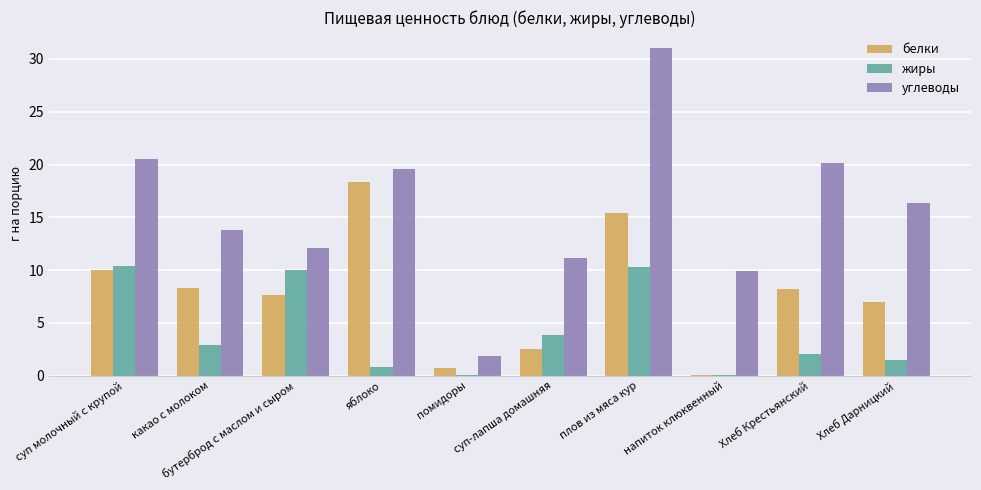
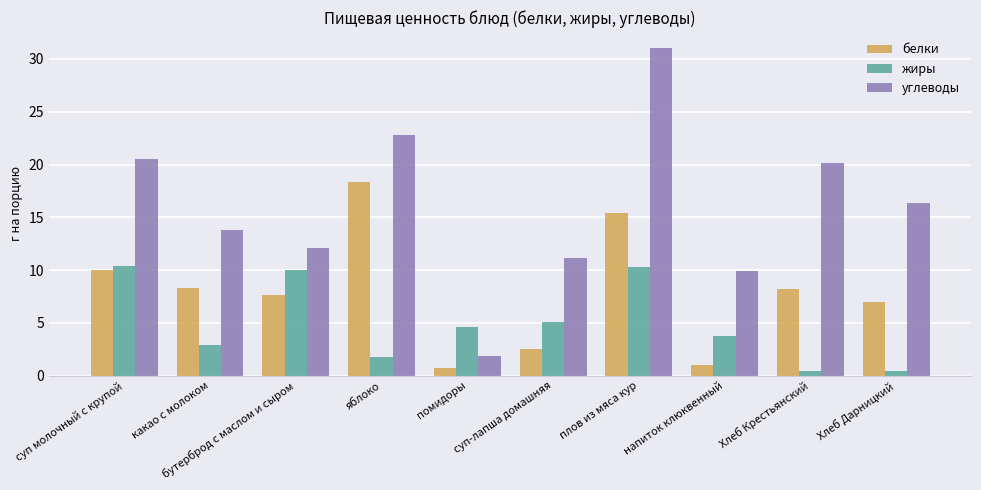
  {
    "белки": {
      "суп молочный с крупой": 10.0,
      "какао с молоком": 8.3,
      "бутерброд с маслом и сыром": 7.7,
      "яблоко": 18.3,
      "помидоры": 0.7,
      "суп-лапша домашняя": 2.5,
      "плов из мяса кур": 15.4,
-     "напиток клюквенный": 0.1,
+     "напиток клюквенный": 1.0,
      "Хлеб Крестьянский": 8.3,
      "Хлеб Дарницкий": 7.0
    },
    "жиры": {
      "суп молочный с крупой": 10.4,
      "какао с молоком": 2.9,
      "бутерброд с маслом и сыром": 10.0,
-     "яблоко": 0.8,
-     "помидоры": 0.1,
-     "суп-лапша домашняя": 3.9,
+     "яблоко": 1.8,
+     "помидоры": 4.6,
+     "суп-лапша домашняя": 5.1,
      "плов из мяса кур": 10.3,
-     "напиток клюквенный": 0.0,
-     "Хлеб Крестьянский": 2.1,
-     "Хлеб Дарницкий": 1.5
+     "напиток клюквенный": 3.7,
+     "Хлеб Крестьянский": 0.5,
+     "Хлеб Дарницкий": 0.4
    },
    "углеводы": {
      "суп молочный с крупой": 20.6,
      "какао с молоком": 13.8,
      "бутерброд с маслом и сыром": 12.1,
-     "яблоко": 19.6,
+     "яблоко": 22.8,
      "помидоры": 1.9,
      "суп-лапша домашняя": 11.1,
      "плов из мяса кур": 31.0,
      "напиток клюквенный": 9.9,
      "Хлеб Крестьянский": 20.2,
      "Хлеб Дарницкий": 16.4
    }
  }
